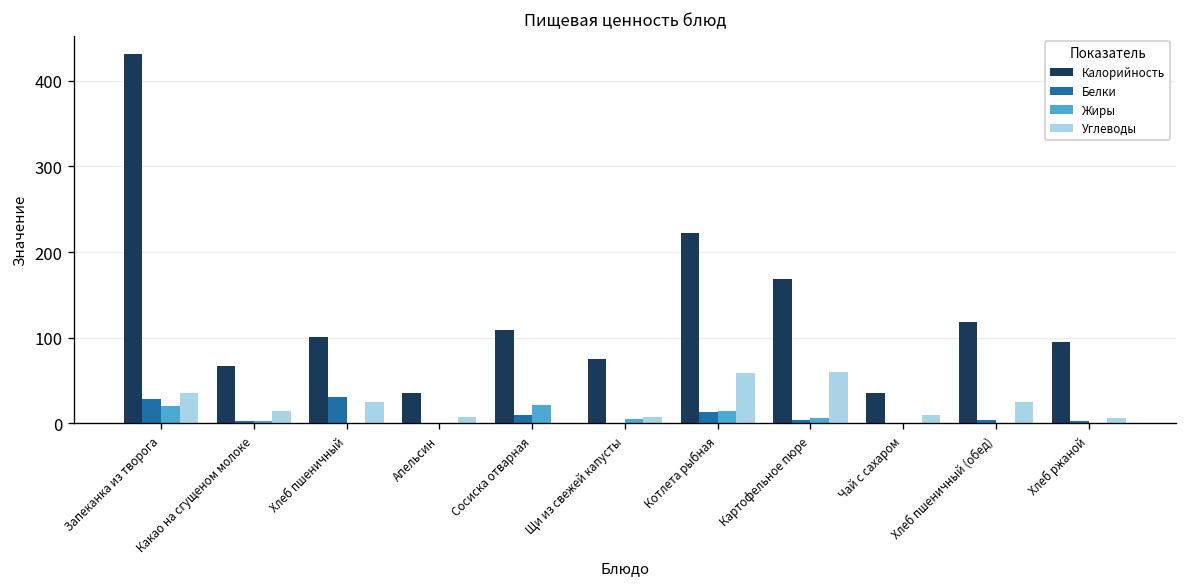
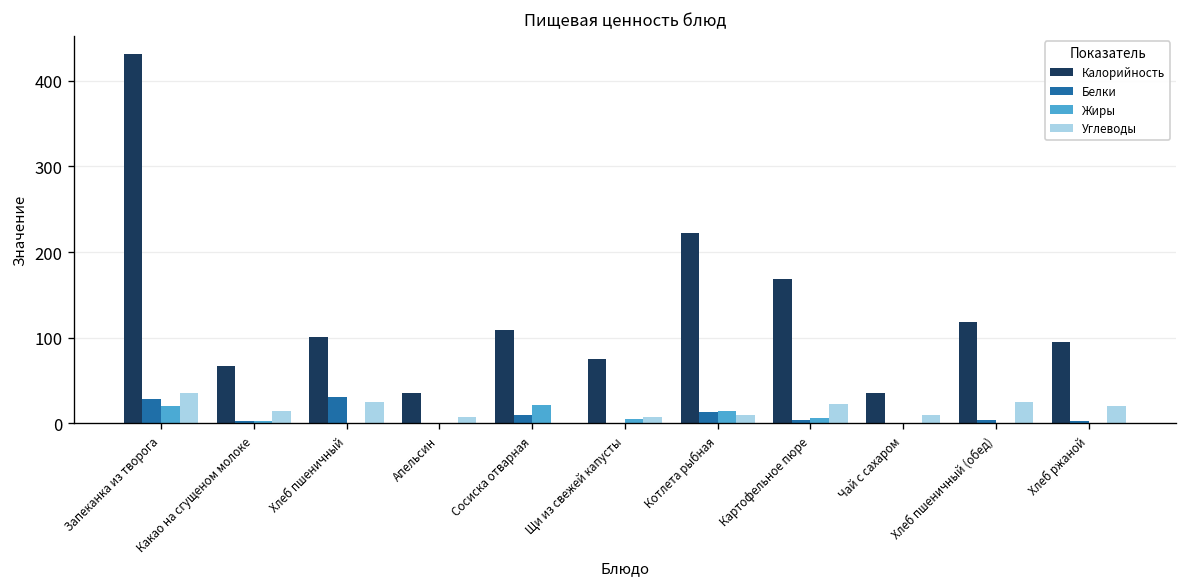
  {
    "Калорийность": {
      "Запеканка из творога": 430,
      "Какао на сгущеном молоке": 70,
      "Хлеб пшеничный": 100,
      "Апельсин": 40,
      "Сосиска отварная": 110,
      "Щи из свежей капусты": 80,
      "Котлета рыбная": 220,
      "Картофельное пюре": 170,
      "Чай с сахаром": 40,
      "Хлеб пшеничный (обед)": 120,
      "Хлеб ржаной": 100
    },
    "Белки": {
      "Запеканка из творога": 30,
      "Хлеб пшеничный": 30,
      "Сосиска отварная": 10,
      "Котлета рыбная": 10,
      "Картофельное пюре": 0,
      "Чай с сахаром": 0,
      "Хлеб пшеничный (обед)": 0
    },
    "Жиры": {
      "Запеканка из творога": 20,
      "Апельсин": 0,
      "Сосиска отварная": 20,
      "Щи из свежей капусты": 10,
      "Котлета рыбная": 10,
      "Картофельное пюре": 10,
      "Чай с сахаром": 0
    },
    "Углеводы": {
      "Запеканка из творога": 40,
      "Какао на сгущеном молоке": 10,
      "Хлеб пшеничный": 30,
      "Апельсин": 10,
      "Щи из свежей капусты": 10,
-     "Котлета рыбная": 60,
-     "Картофельное пюре": 60,
+     "Котлета рыбная": 10,
+     "Картофельное пюре": 20,
      "Чай с сахаром": 10,
      "Хлеб пшеничный (обед)": 30,
-     "Хлеб ржаной": 10
+     "Хлеб ржаной": 20
    }
  }
